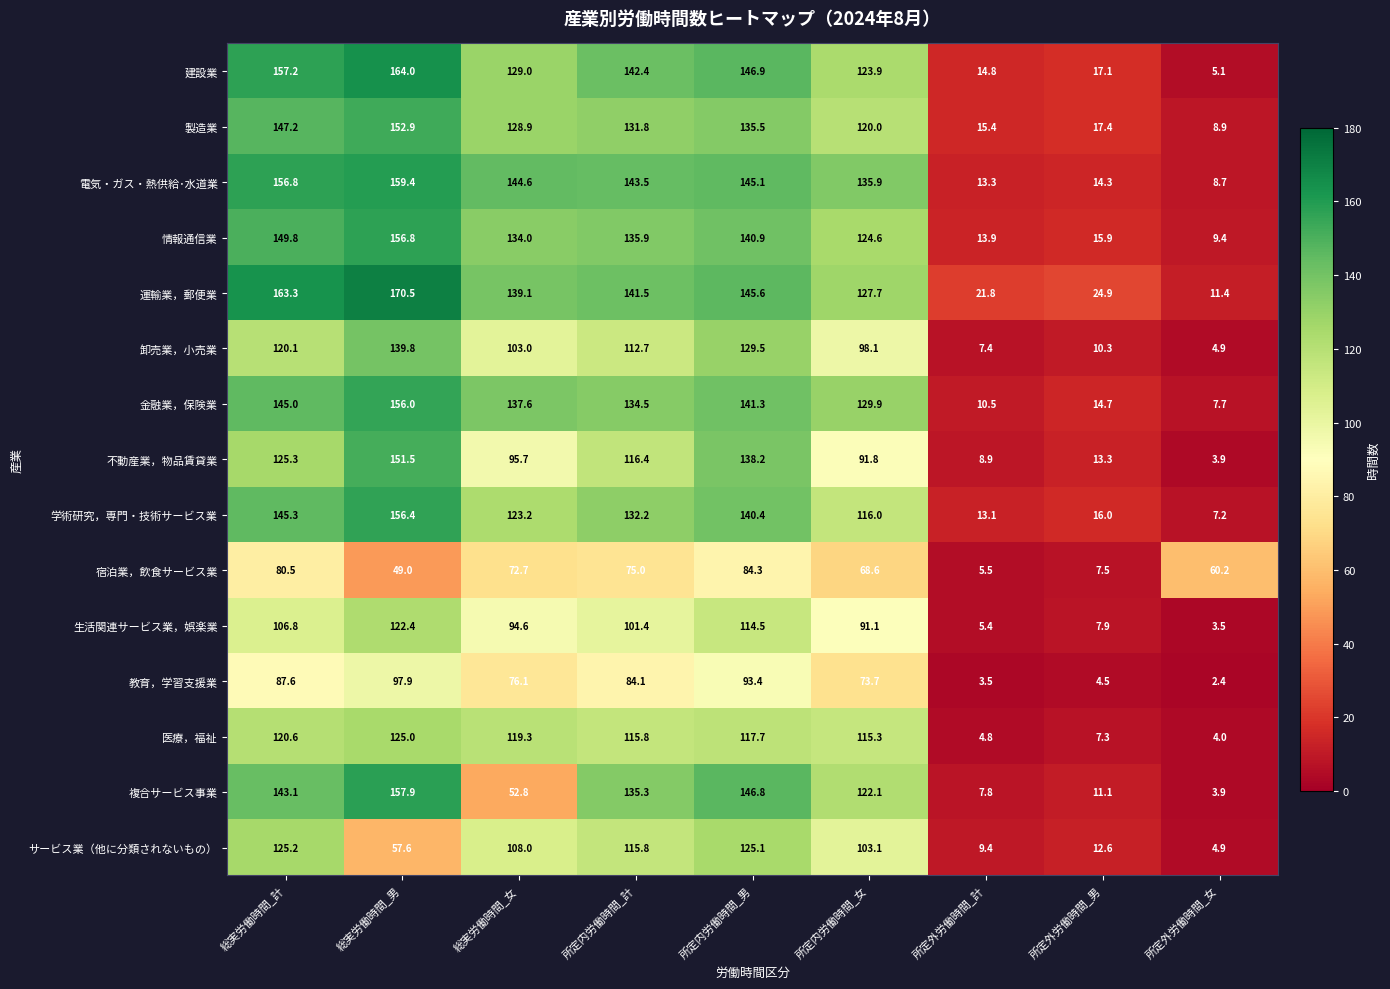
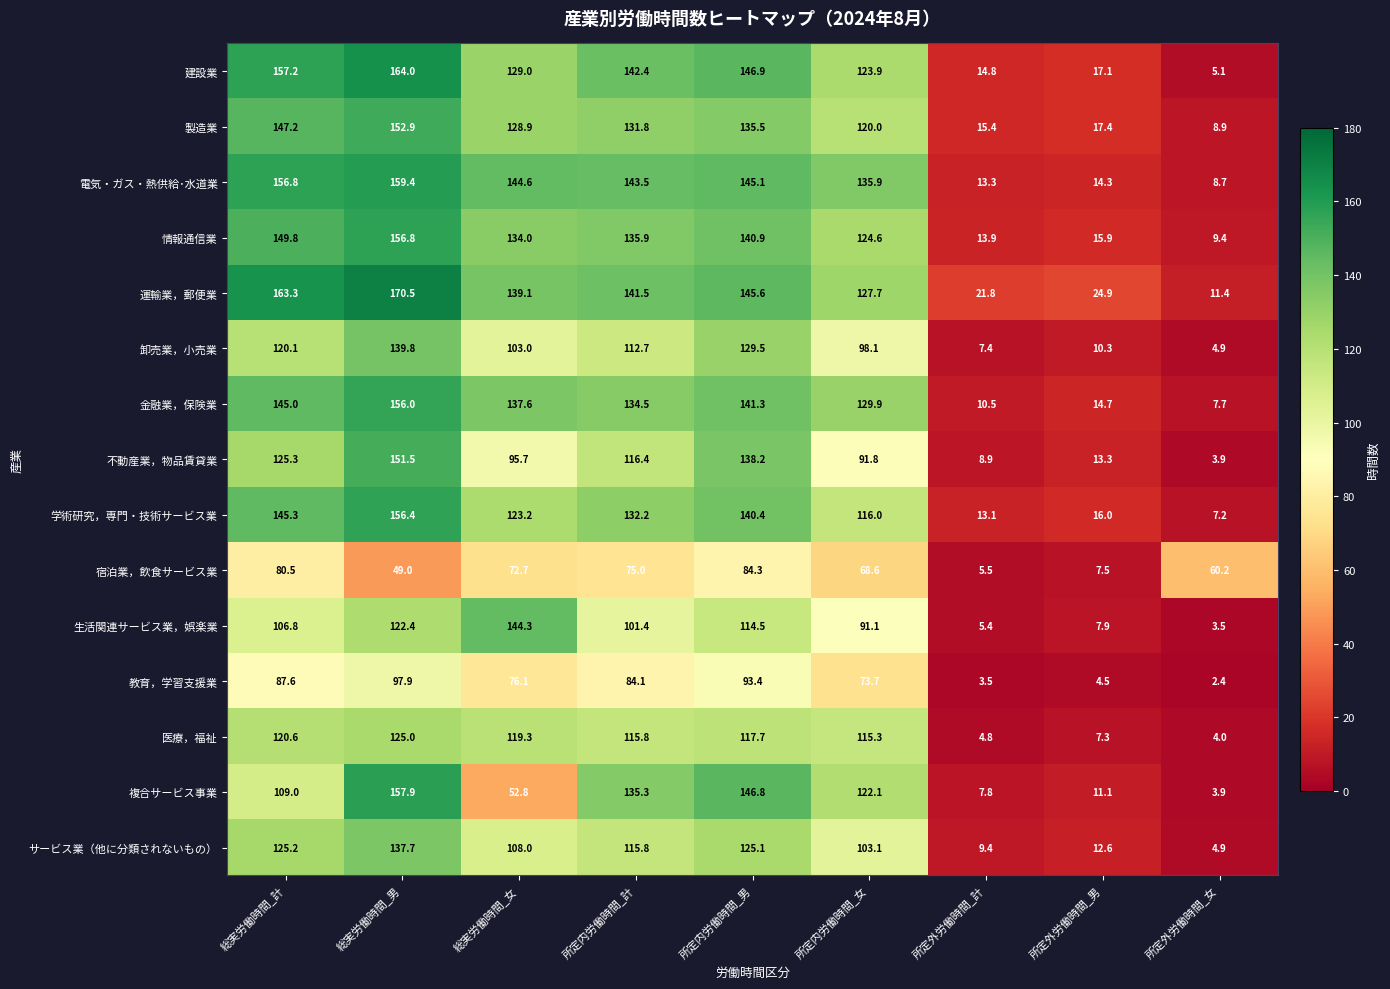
  {
    "建設業": {
      "総実労働時間_計": 157.2,
      "総実労働時間_男": 164.0,
      "総実労働時間_女": 129.0,
      "所定内労働時間_計": 142.4,
      "所定内労働時間_男": 146.9,
      "所定内労働時間_女": 123.9,
      "所定外労働時間_計": 14.8,
      "所定外労働時間_男": 17.1,
      "所定外労働時間_女": 5.1
    },
    "製造業": {
      "総実労働時間_計": 147.2,
      "総実労働時間_男": 152.9,
      "総実労働時間_女": 128.9,
      "所定内労働時間_計": 131.8,
      "所定内労働時間_男": 135.5,
      "所定内労働時間_女": 120.0,
      "所定外労働時間_計": 15.4,
      "所定外労働時間_男": 17.4,
      "所定外労働時間_女": 8.9
    },
    "電気・ガス・熱供給･水道業": {
      "総実労働時間_計": 156.8,
      "総実労働時間_男": 159.4,
      "総実労働時間_女": 144.6,
      "所定内労働時間_計": 143.5,
      "所定内労働時間_男": 145.1,
      "所定内労働時間_女": 135.9,
      "所定外労働時間_計": 13.3,
      "所定外労働時間_男": 14.3,
      "所定外労働時間_女": 8.7
    },
    "情報通信業": {
      "総実労働時間_計": 149.8,
      "総実労働時間_男": 156.8,
      "総実労働時間_女": 134.0,
      "所定内労働時間_計": 135.9,
      "所定内労働時間_男": 140.9,
      "所定内労働時間_女": 124.6,
      "所定外労働時間_計": 13.9,
      "所定外労働時間_男": 15.9,
      "所定外労働時間_女": 9.4
    },
    "運輸業，郵便業": {
      "総実労働時間_計": 163.3,
      "総実労働時間_男": 170.5,
      "総実労働時間_女": 139.1,
      "所定内労働時間_計": 141.5,
      "所定内労働時間_男": 145.6,
      "所定内労働時間_女": 127.7,
      "所定外労働時間_計": 21.8,
      "所定外労働時間_男": 24.9,
      "所定外労働時間_女": 11.4
    },
    "卸売業，小売業": {
      "総実労働時間_計": 120.1,
      "総実労働時間_男": 139.8,
      "総実労働時間_女": 103.0,
      "所定内労働時間_計": 112.7,
      "所定内労働時間_男": 129.5,
      "所定内労働時間_女": 98.1,
      "所定外労働時間_計": 7.4,
      "所定外労働時間_男": 10.3,
      "所定外労働時間_女": 4.9
    },
    "金融業，保険業": {
      "総実労働時間_計": 145.0,
      "総実労働時間_男": 156.0,
      "総実労働時間_女": 137.6,
      "所定内労働時間_計": 134.5,
      "所定内労働時間_男": 141.3,
      "所定内労働時間_女": 129.9,
      "所定外労働時間_計": 10.5,
      "所定外労働時間_男": 14.7,
      "所定外労働時間_女": 7.7
    },
    "不動産業，物品賃貸業": {
      "総実労働時間_計": 125.3,
      "総実労働時間_男": 151.5,
      "総実労働時間_女": 95.7,
      "所定内労働時間_計": 116.4,
      "所定内労働時間_男": 138.2,
      "所定内労働時間_女": 91.8,
      "所定外労働時間_計": 8.9,
      "所定外労働時間_男": 13.3,
      "所定外労働時間_女": 3.9
    },
    "学術研究，専門・技術サービス業": {
      "総実労働時間_計": 145.3,
      "総実労働時間_男": 156.4,
      "総実労働時間_女": 123.2,
      "所定内労働時間_計": 132.2,
      "所定内労働時間_男": 140.4,
      "所定内労働時間_女": 116.0,
      "所定外労働時間_計": 13.1,
      "所定外労働時間_男": 16.0,
      "所定外労働時間_女": 7.2
    },
    "宿泊業，飲食サービス業": {
      "総実労働時間_計": 80.5,
      "総実労働時間_男": 49.0,
      "総実労働時間_女": 72.7,
      "所定内労働時間_計": 75.0,
      "所定内労働時間_男": 84.3,
      "所定内労働時間_女": 68.6,
      "所定外労働時間_計": 5.5,
      "所定外労働時間_男": 7.5,
      "所定外労働時間_女": 60.2
    },
    "生活関連サービス業，娯楽業": {
      "総実労働時間_計": 106.8,
      "総実労働時間_男": 122.4,
-     "総実労働時間_女": 94.6,
+     "総実労働時間_女": 144.3,
      "所定内労働時間_計": 101.4,
      "所定内労働時間_男": 114.5,
      "所定内労働時間_女": 91.1,
      "所定外労働時間_計": 5.4,
      "所定外労働時間_男": 7.9,
      "所定外労働時間_女": 3.5
    },
    "教育，学習支援業": {
      "総実労働時間_計": 87.6,
      "総実労働時間_男": 97.9,
      "総実労働時間_女": 76.1,
      "所定内労働時間_計": 84.1,
      "所定内労働時間_男": 93.4,
      "所定内労働時間_女": 73.7,
      "所定外労働時間_計": 3.5,
      "所定外労働時間_男": 4.5,
      "所定外労働時間_女": 2.4
    },
    "医療，福祉": {
      "総実労働時間_計": 120.6,
      "総実労働時間_男": 125.0,
      "総実労働時間_女": 119.3,
      "所定内労働時間_計": 115.8,
      "所定内労働時間_男": 117.7,
      "所定内労働時間_女": 115.3,
      "所定外労働時間_計": 4.8,
      "所定外労働時間_男": 7.3,
      "所定外労働時間_女": 4.0
    },
    "複合サービス事業": {
-     "総実労働時間_計": 143.1,
+     "総実労働時間_計": 109.0,
      "総実労働時間_男": 157.9,
      "総実労働時間_女": 52.8,
      "所定内労働時間_計": 135.3,
      "所定内労働時間_男": 146.8,
      "所定内労働時間_女": 122.1,
      "所定外労働時間_計": 7.8,
      "所定外労働時間_男": 11.1,
      "所定外労働時間_女": 3.9
    },
    "サービス業（他に分類されないもの）": {
      "総実労働時間_計": 125.2,
-     "総実労働時間_男": 57.6,
+     "総実労働時間_男": 137.7,
      "総実労働時間_女": 108.0,
      "所定内労働時間_計": 115.8,
      "所定内労働時間_男": 125.1,
      "所定内労働時間_女": 103.1,
      "所定外労働時間_計": 9.4,
      "所定外労働時間_男": 12.6,
      "所定外労働時間_女": 4.9
    }
  }
